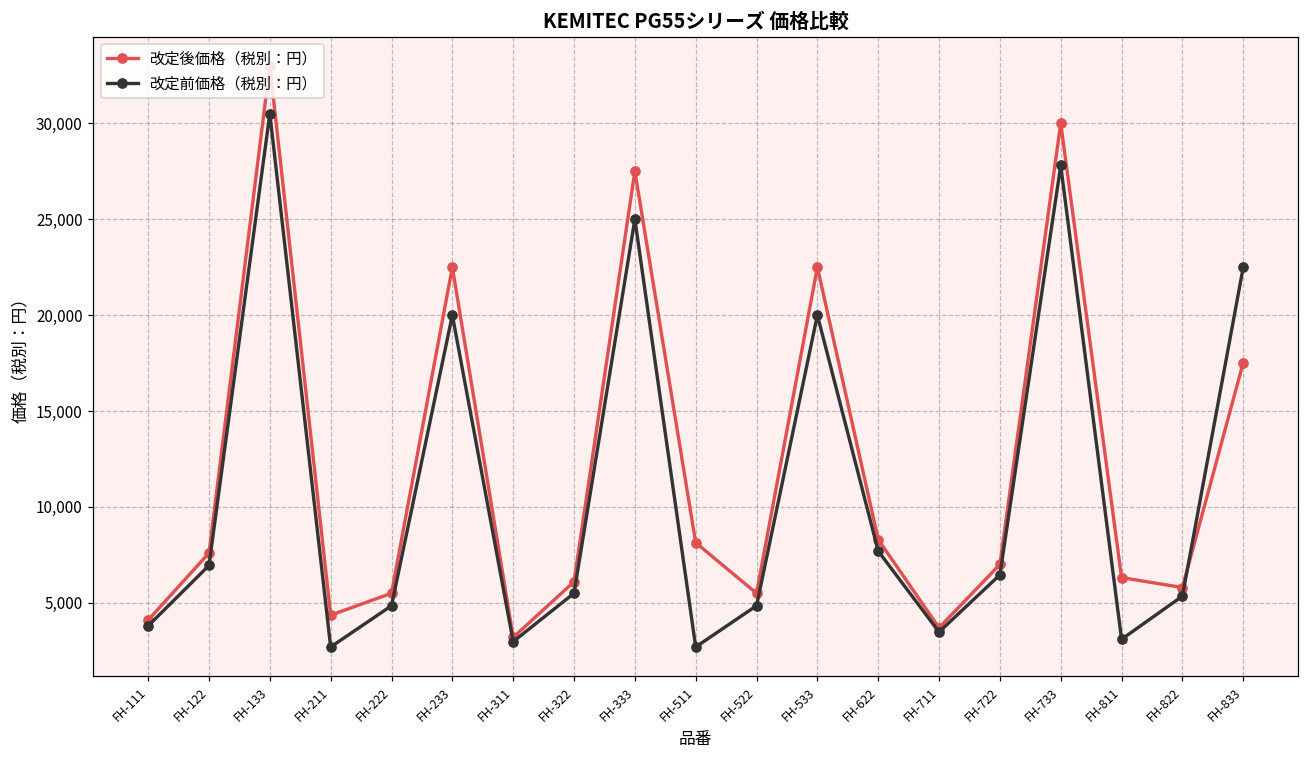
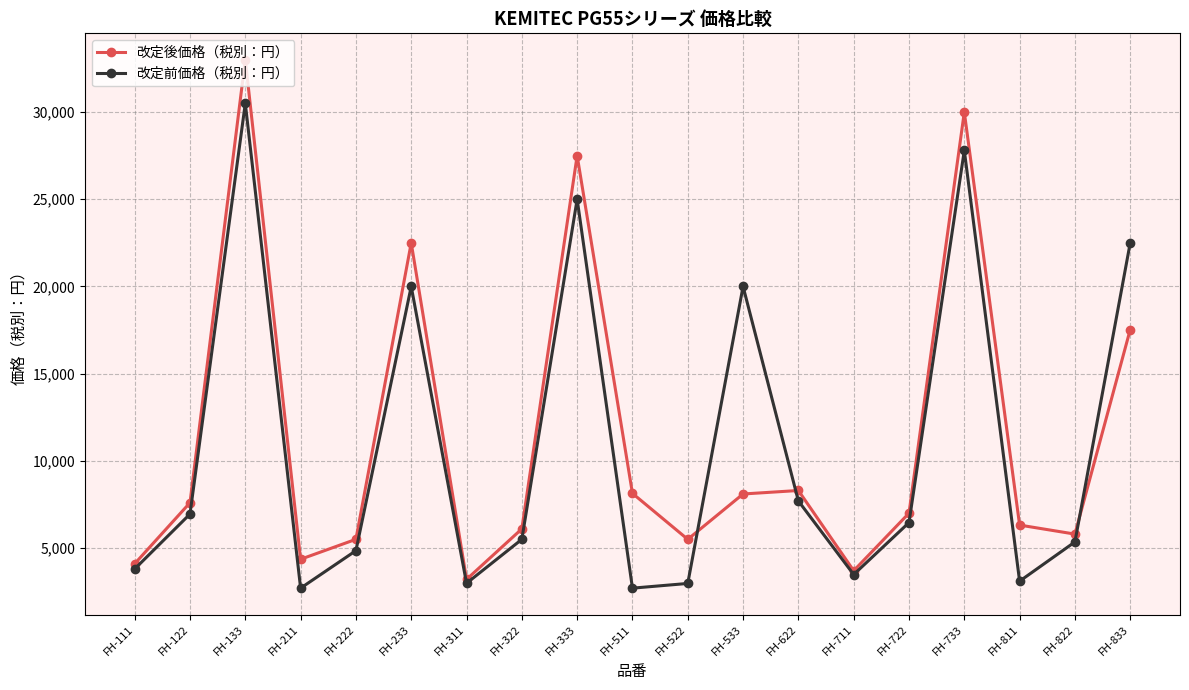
  {
    "改定後価格（税別：円）": {
      "FH-111": "4,100",
      "FH-122": "7,600",
      "FH-211": "4,400",
      "FH-222": "5,500",
      "FH-233": "22,500",
      "FH-311": "3,200",
      "FH-322": "6,100",
      "FH-333": "27,500",
      "FH-511": "8,100",
      "FH-522": "5,500",
-     "FH-533": "22,500",
+     "FH-533": "8,100",
      "FH-622": "8,300",
      "FH-711": "3,700",
      "FH-722": "7,000",
      "FH-733": "30,000",
      "FH-811": "6,300",
      "FH-822": "5,800",
      "FH-833": "17,500"
    },
    "改定前価格（税別：円）": {
      "FH-111": "3,800",
      "FH-122": "7,000",
      "FH-133": "30,500",
      "FH-211": "2,700",
      "FH-222": "4,900",
      "FH-233": "20,000",
      "FH-311": "3,000",
      "FH-322": "5,500",
      "FH-333": "25,000",
      "FH-511": "2,700",
-     "FH-522": "4,900",
+     "FH-522": "3,000",
      "FH-533": "20,000",
      "FH-622": "7,700",
      "FH-711": "3,500",
      "FH-722": "6,500",
      "FH-733": "27,800",
      "FH-811": "3,100",
      "FH-822": "5,400",
      "FH-833": "22,500"
    }
  }
